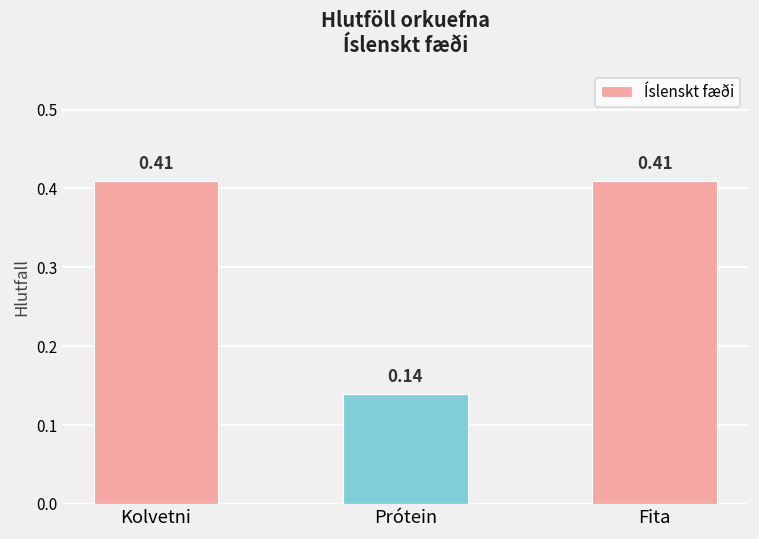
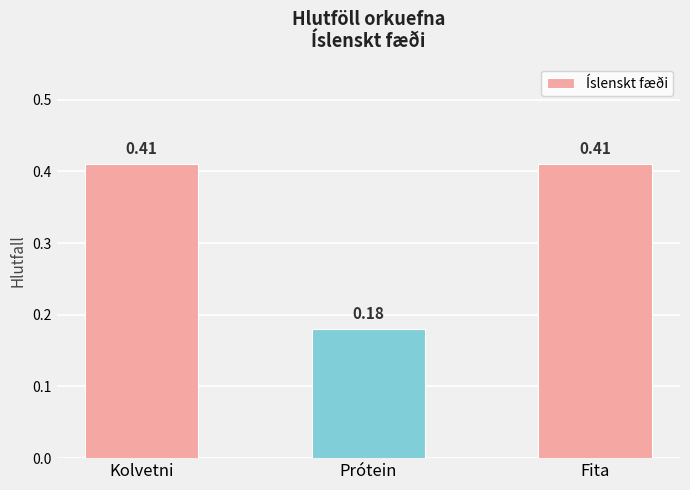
  {
    "Kolvetni": 0.41,
-   "Prótein": 0.14,
+   "Prótein": 0.18,
    "Fita": 0.41
  }
